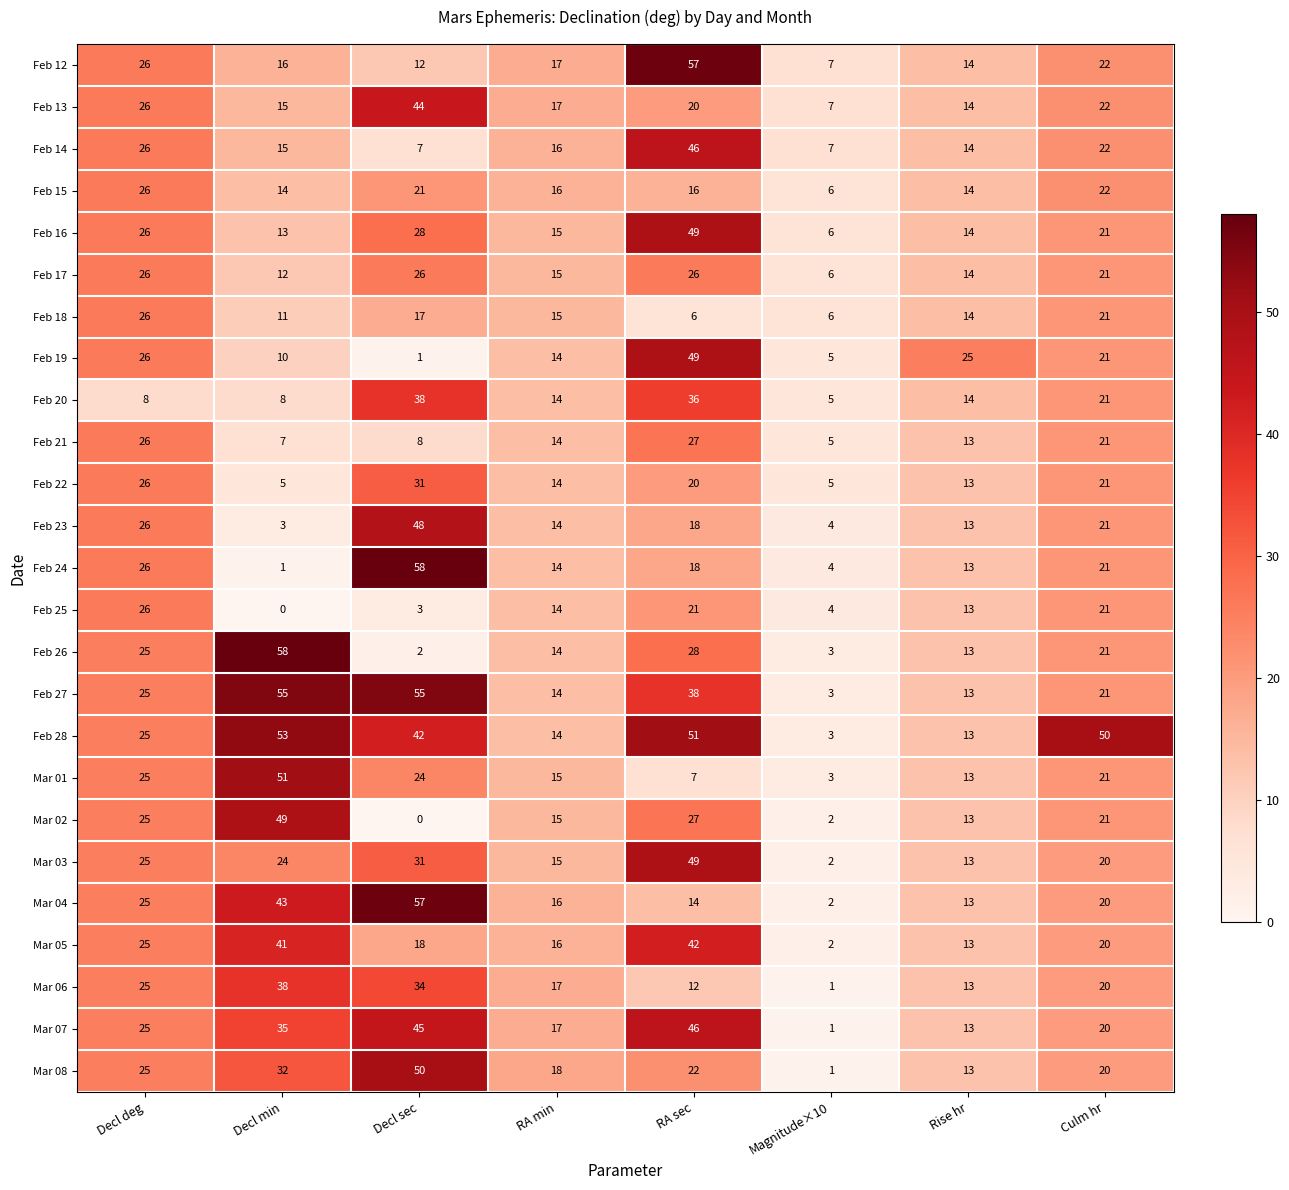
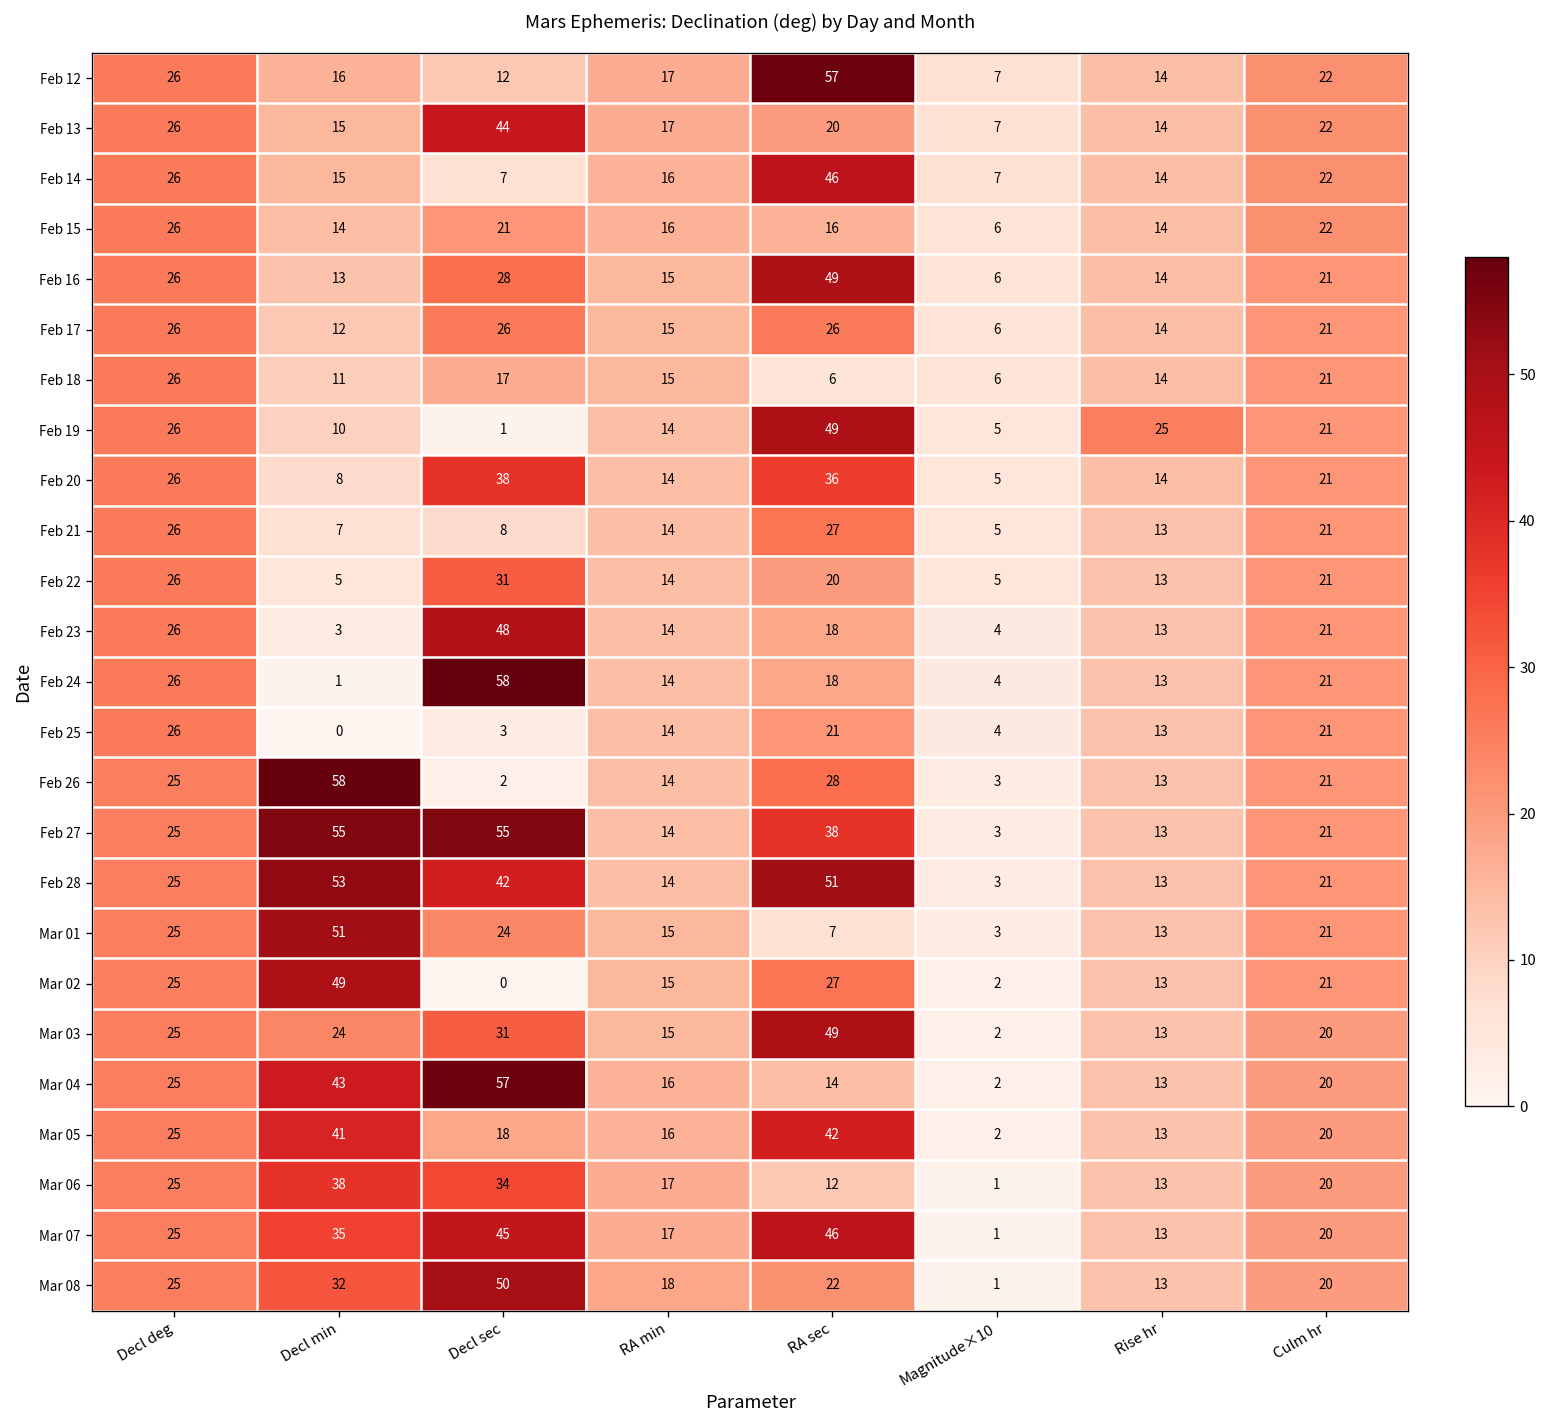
  {
    "Feb 12": {
      "Decl deg": 26,
      "Decl min": 16,
      "Decl sec": 12,
      "RA min": 17,
      "RA sec": 57,
      "Magnitude×10": 7,
      "Rise hr": 14,
      "Culm hr": 22
    },
    "Feb 13": {
      "Decl deg": 26,
      "Decl min": 15,
      "Decl sec": 44,
      "RA min": 17,
      "RA sec": 20,
      "Magnitude×10": 7,
      "Rise hr": 14,
      "Culm hr": 22
    },
    "Feb 14": {
      "Decl deg": 26,
      "Decl min": 15,
      "Decl sec": 7,
      "RA min": 16,
      "RA sec": 46,
      "Magnitude×10": 7,
      "Rise hr": 14,
      "Culm hr": 22
    },
    "Feb 15": {
      "Decl deg": 26,
      "Decl min": 14,
      "Decl sec": 21,
      "RA min": 16,
      "RA sec": 16,
      "Magnitude×10": 6,
      "Rise hr": 14,
      "Culm hr": 22
    },
    "Feb 16": {
      "Decl deg": 26,
      "Decl min": 13,
      "Decl sec": 28,
      "RA min": 15,
      "RA sec": 49,
      "Magnitude×10": 6,
      "Rise hr": 14,
      "Culm hr": 21
    },
    "Feb 17": {
      "Decl deg": 26,
      "Decl min": 12,
      "Decl sec": 26,
      "RA min": 15,
      "RA sec": 26,
      "Magnitude×10": 6,
      "Rise hr": 14,
      "Culm hr": 21
    },
    "Feb 18": {
      "Decl deg": 26,
      "Decl min": 11,
      "Decl sec": 17,
      "RA min": 15,
      "RA sec": 6,
      "Magnitude×10": 6,
      "Rise hr": 14,
      "Culm hr": 21
    },
    "Feb 19": {
      "Decl deg": 26,
      "Decl min": 10,
      "Decl sec": 1,
      "RA min": 14,
      "RA sec": 49,
      "Magnitude×10": 5,
      "Rise hr": 25,
      "Culm hr": 21
    },
    "Feb 20": {
-     "Decl deg": 8,
+     "Decl deg": 26,
      "Decl min": 8,
      "Decl sec": 38,
      "RA min": 14,
      "RA sec": 36,
      "Magnitude×10": 5,
      "Rise hr": 14,
      "Culm hr": 21
    },
    "Feb 21": {
      "Decl deg": 26,
      "Decl min": 7,
      "Decl sec": 8,
      "RA min": 14,
      "RA sec": 27,
      "Magnitude×10": 5,
      "Rise hr": 13,
      "Culm hr": 21
    },
    "Feb 22": {
      "Decl deg": 26,
      "Decl min": 5,
      "Decl sec": 31,
      "RA min": 14,
      "RA sec": 20,
      "Magnitude×10": 5,
      "Rise hr": 13,
      "Culm hr": 21
    },
    "Feb 23": {
      "Decl deg": 26,
      "Decl min": 3,
      "Decl sec": 48,
      "RA min": 14,
      "RA sec": 18,
      "Magnitude×10": 4,
      "Rise hr": 13,
      "Culm hr": 21
    },
    "Feb 24": {
      "Decl deg": 26,
      "Decl min": 1,
      "Decl sec": 58,
      "RA min": 14,
      "RA sec": 18,
      "Magnitude×10": 4,
      "Rise hr": 13,
      "Culm hr": 21
    },
    "Feb 25": {
      "Decl deg": 26,
      "Decl min": 0,
      "Decl sec": 3,
      "RA min": 14,
      "RA sec": 21,
      "Magnitude×10": 4,
      "Rise hr": 13,
      "Culm hr": 21
    },
    "Feb 26": {
      "Decl deg": 25,
      "Decl min": 58,
      "Decl sec": 2,
      "RA min": 14,
      "RA sec": 28,
      "Magnitude×10": 3,
      "Rise hr": 13,
      "Culm hr": 21
    },
    "Feb 27": {
      "Decl deg": 25,
      "Decl min": 55,
      "Decl sec": 55,
      "RA min": 14,
      "RA sec": 38,
      "Magnitude×10": 3,
      "Rise hr": 13,
      "Culm hr": 21
    },
    "Feb 28": {
      "Decl deg": 25,
      "Decl min": 53,
      "Decl sec": 42,
      "RA min": 14,
      "RA sec": 51,
      "Magnitude×10": 3,
      "Rise hr": 13,
-     "Culm hr": 50
+     "Culm hr": 21
    },
    "Mar 01": {
      "Decl deg": 25,
      "Decl min": 51,
      "Decl sec": 24,
      "RA min": 15,
      "RA sec": 7,
      "Magnitude×10": 3,
      "Rise hr": 13,
      "Culm hr": 21
    },
    "Mar 02": {
      "Decl deg": 25,
      "Decl min": 49,
      "Decl sec": 0,
      "RA min": 15,
      "RA sec": 27,
      "Magnitude×10": 2,
      "Rise hr": 13,
      "Culm hr": 21
    },
    "Mar 03": {
      "Decl deg": 25,
      "Decl min": 24,
      "Decl sec": 31,
      "RA min": 15,
      "RA sec": 49,
      "Magnitude×10": 2,
      "Rise hr": 13,
      "Culm hr": 20
    },
    "Mar 04": {
      "Decl deg": 25,
      "Decl min": 43,
      "Decl sec": 57,
      "RA min": 16,
      "RA sec": 14,
      "Magnitude×10": 2,
      "Rise hr": 13,
      "Culm hr": 20
    },
    "Mar 05": {
      "Decl deg": 25,
      "Decl min": 41,
      "Decl sec": 18,
      "RA min": 16,
      "RA sec": 42,
      "Magnitude×10": 2,
      "Rise hr": 13,
      "Culm hr": 20
    },
    "Mar 06": {
      "Decl deg": 25,
      "Decl min": 38,
      "Decl sec": 34,
      "RA min": 17,
      "RA sec": 12,
      "Magnitude×10": 1,
      "Rise hr": 13,
      "Culm hr": 20
    },
    "Mar 07": {
      "Decl deg": 25,
      "Decl min": 35,
      "Decl sec": 45,
      "RA min": 17,
      "RA sec": 46,
      "Magnitude×10": 1,
      "Rise hr": 13,
      "Culm hr": 20
    },
    "Mar 08": {
      "Decl deg": 25,
      "Decl min": 32,
      "Decl sec": 50,
      "RA min": 18,
      "RA sec": 22,
      "Magnitude×10": 1,
      "Rise hr": 13,
      "Culm hr": 20
    }
  }
